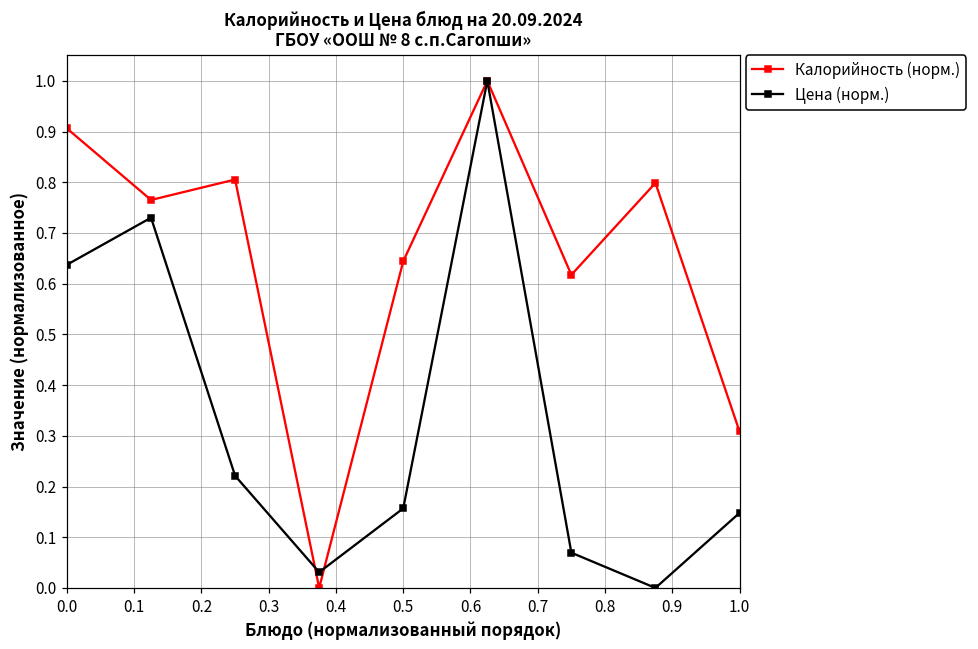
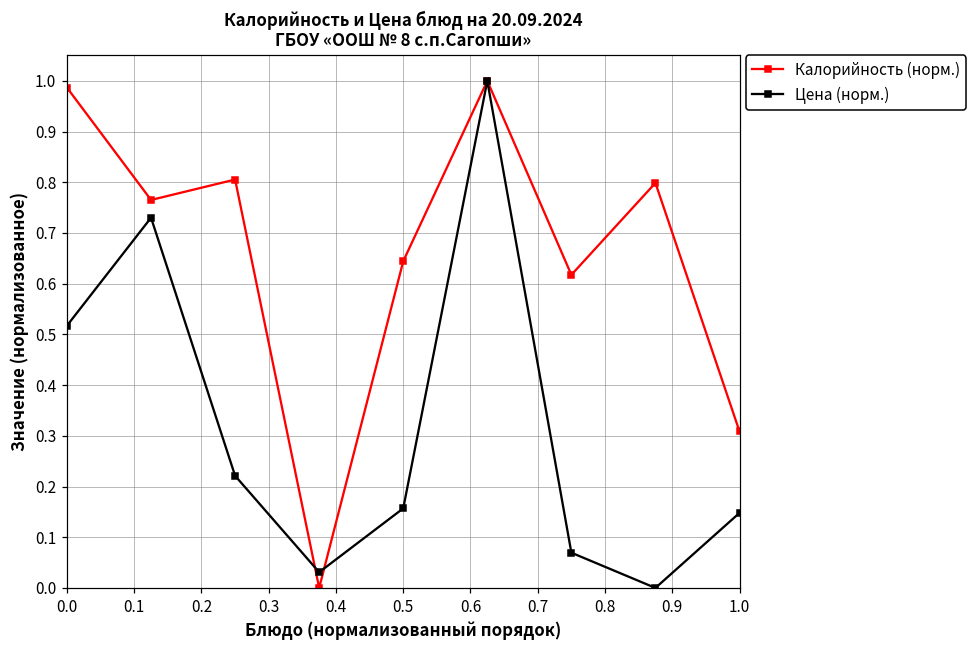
  {
    "Калорийность (норм.)": {
-     "0.0": 0.91,
+     "0.0": 0.99,
      "0.5": 0.64,
      "1.0": 0.31
    },
    "Цена (норм.)": {
-     "0.0": 0.64,
+     "0.0": 0.52,
      "0.5": 0.16,
      "1.0": 0.15
    }
  }
